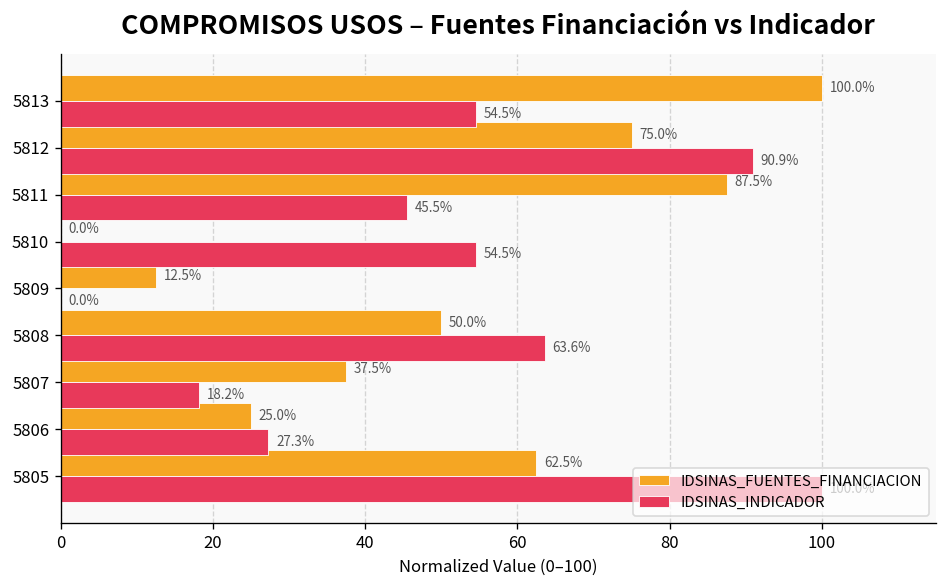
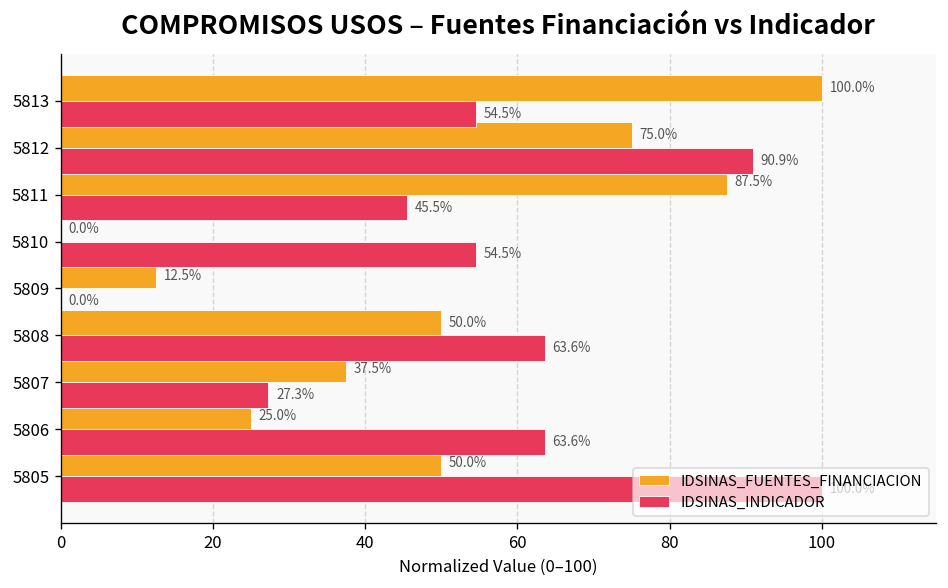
  {
    "IDSINAS_FUENTES_FINANCIACION": {
      "5813": "100.0%",
      "5812": "75.0%",
      "5811": "87.5%",
      "5810": "0.0%",
      "5809": "12.5%",
      "5808": "50.0%",
      "5807": "37.5%",
      "5806": "25.0%",
-     "5805": "62.5%"
+     "5805": "50.0%"
    },
    "IDSINAS_INDICADOR": {
      "5813": "54.5%",
      "5812": "90.9%",
      "5811": "45.5%",
      "5810": "54.5%",
      "5809": "0.0%",
      "5808": "63.6%",
-     "5807": "18.2%",
-     "5806": "27.3%"
+     "5807": "27.3%",
+     "5806": "63.6%"
    }
  }
